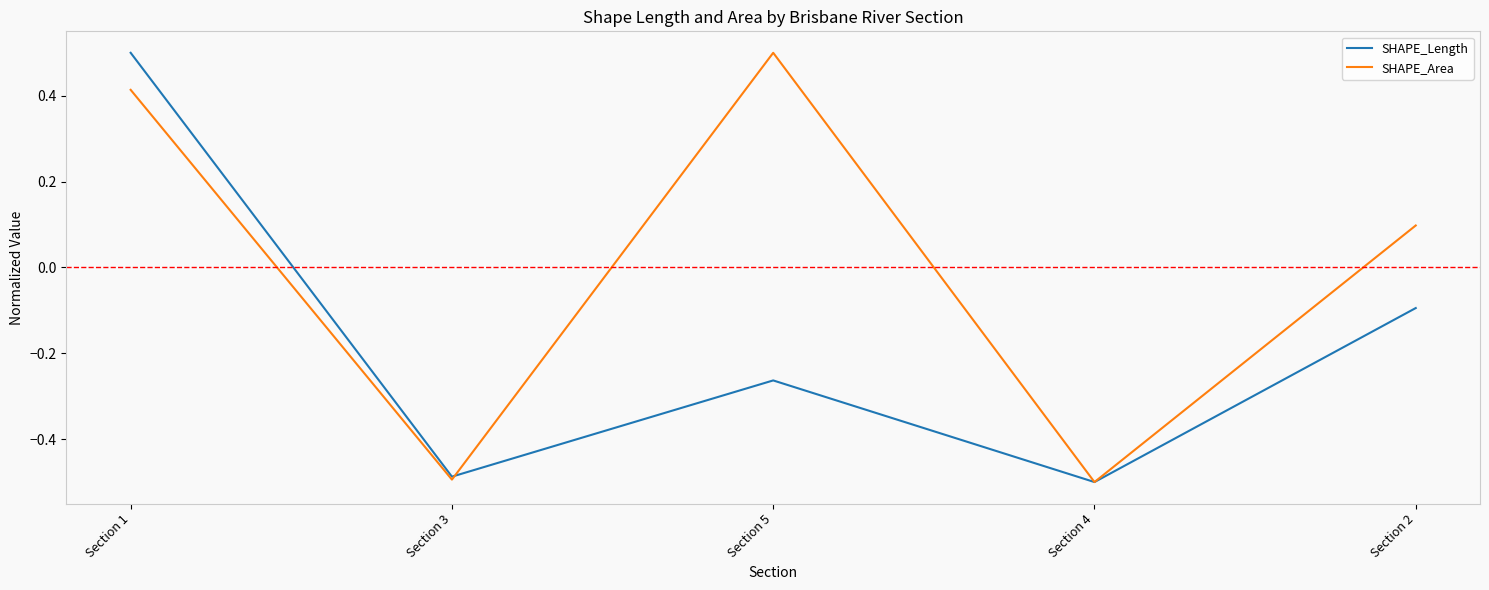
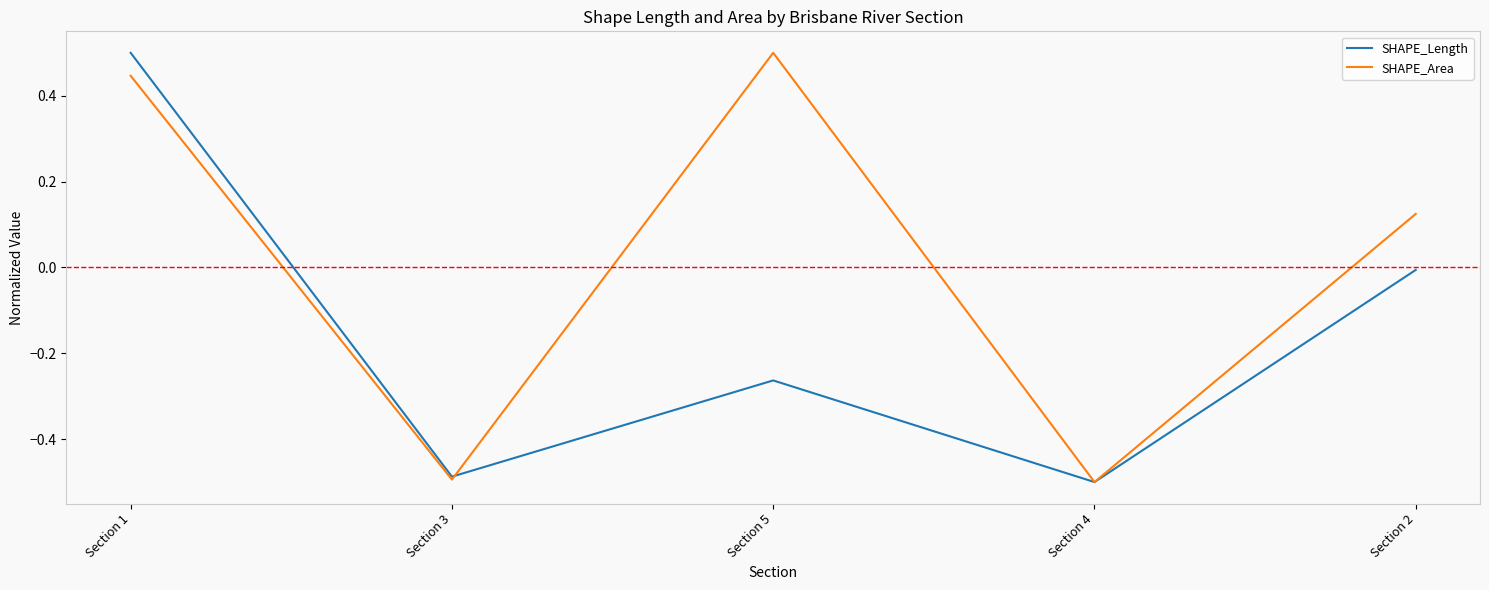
  {
    "SHAPE_Length": {
      "Section 1": 0.50,
      "Section 3": -0.49,
      "Section 5": -0.26,
-     "Section 2": -0.09
+     "Section 2": -0.01
    },
    "SHAPE_Area": {
-     "Section 1": 0.41,
+     "Section 1": 0.45,
      "Section 3": -0.49,
      "Section 5": 0.50,
-     "Section 2": 0.10
+     "Section 2": 0.12
    }
  }
